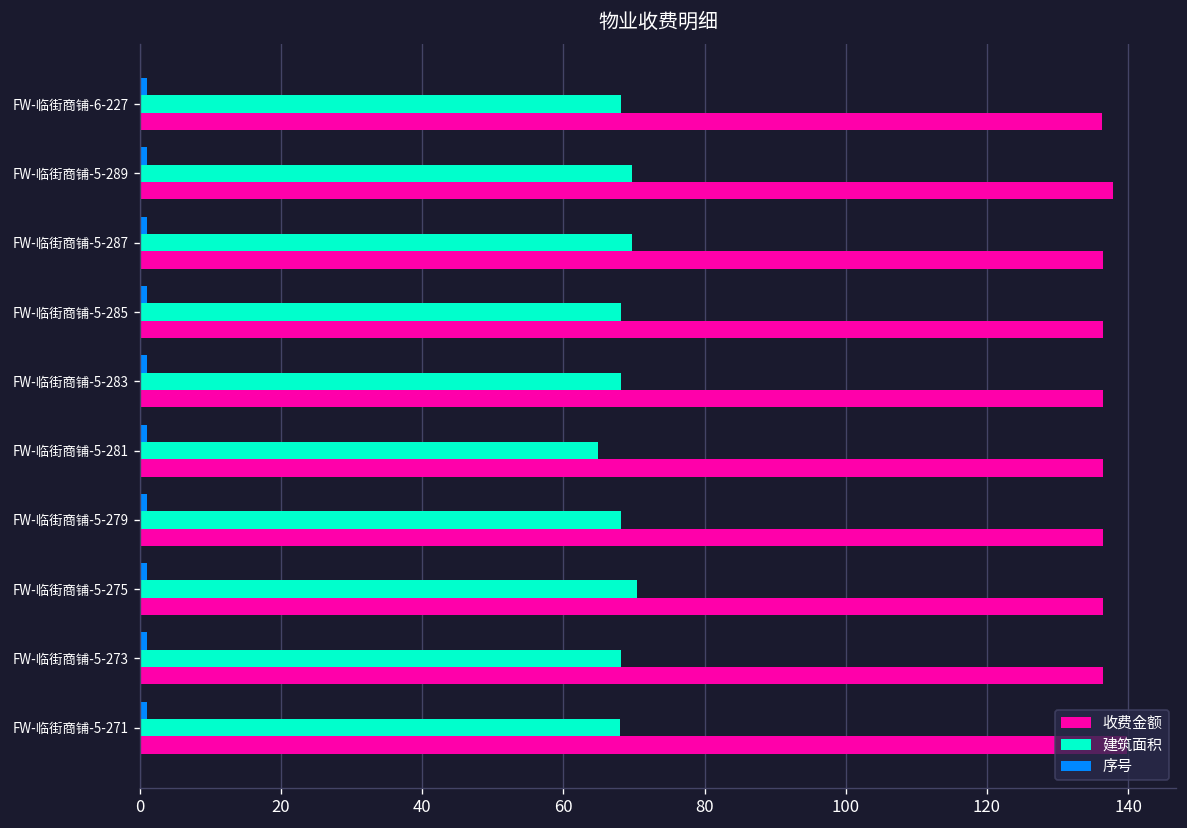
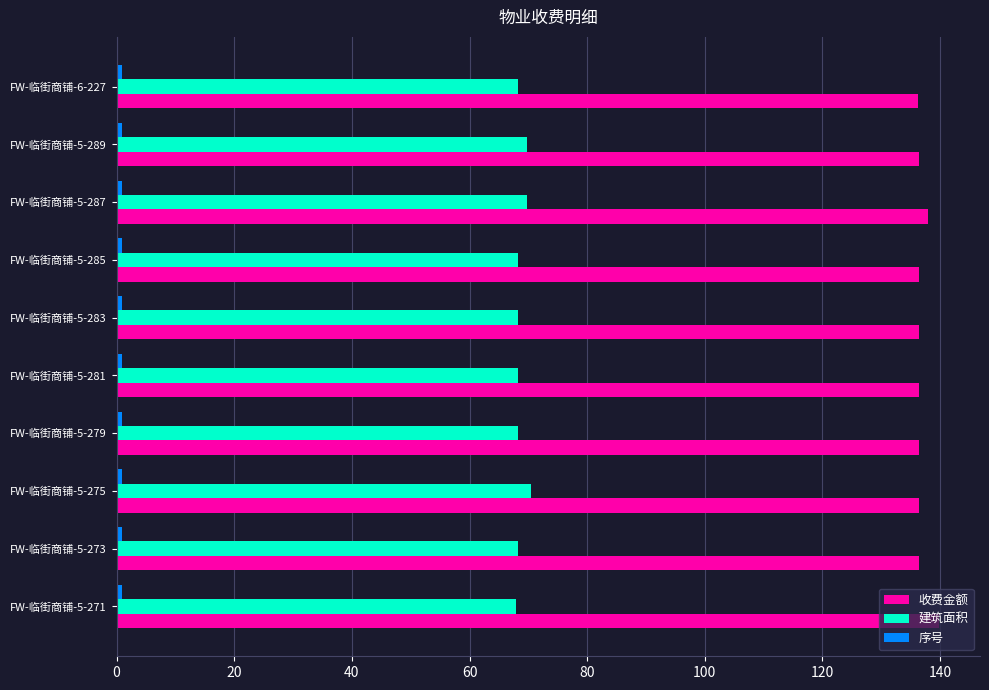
  {
    "收费金额": {
      "FW-临街商铺-6-227": 136,
-     "FW-临街商铺-5-289": 138,
-     "FW-临街商铺-5-287": 136,
+     "FW-临街商铺-5-289": 136,
+     "FW-临街商铺-5-287": 138,
      "FW-临街商铺-5-285": 136,
      "FW-临街商铺-5-283": 136,
      "FW-临街商铺-5-281": 136,
      "FW-临街商铺-5-279": 136,
      "FW-临街商铺-5-275": 136,
      "FW-临街商铺-5-273": 136
    },
    "建筑面积": {
      "FW-临街商铺-6-227": 68,
      "FW-临街商铺-5-289": 70,
      "FW-临街商铺-5-287": 70,
      "FW-临街商铺-5-285": 68,
      "FW-临街商铺-5-283": 68,
-     "FW-临街商铺-5-281": 65,
+     "FW-临街商铺-5-281": 68,
      "FW-临街商铺-5-279": 68,
      "FW-临街商铺-5-275": 70,
      "FW-临街商铺-5-273": 68,
      "FW-临街商铺-5-271": 68
    },
    "序号": {
      "FW-临街商铺-6-227": 1,
      "FW-临街商铺-5-289": 1,
      "FW-临街商铺-5-287": 1,
      "FW-临街商铺-5-285": 1,
      "FW-临街商铺-5-283": 1,
      "FW-临街商铺-5-281": 1,
      "FW-临街商铺-5-279": 1,
      "FW-临街商铺-5-275": 1,
      "FW-临街商铺-5-273": 1,
      "FW-临街商铺-5-271": 1
    }
  }
